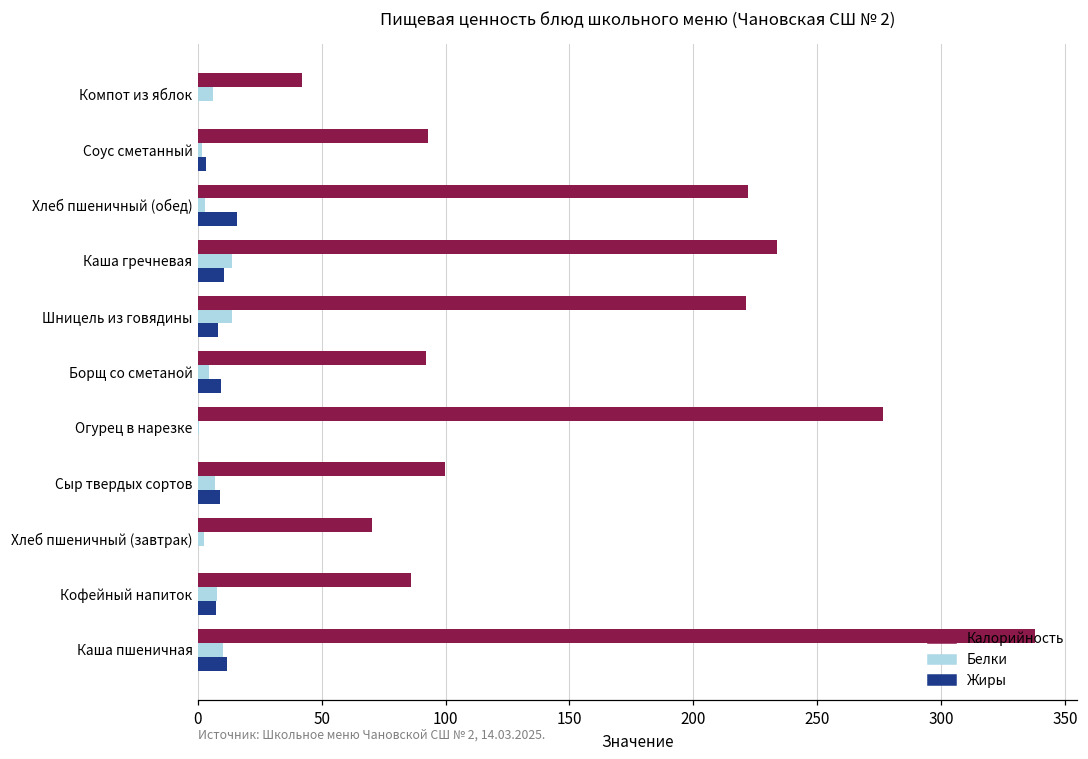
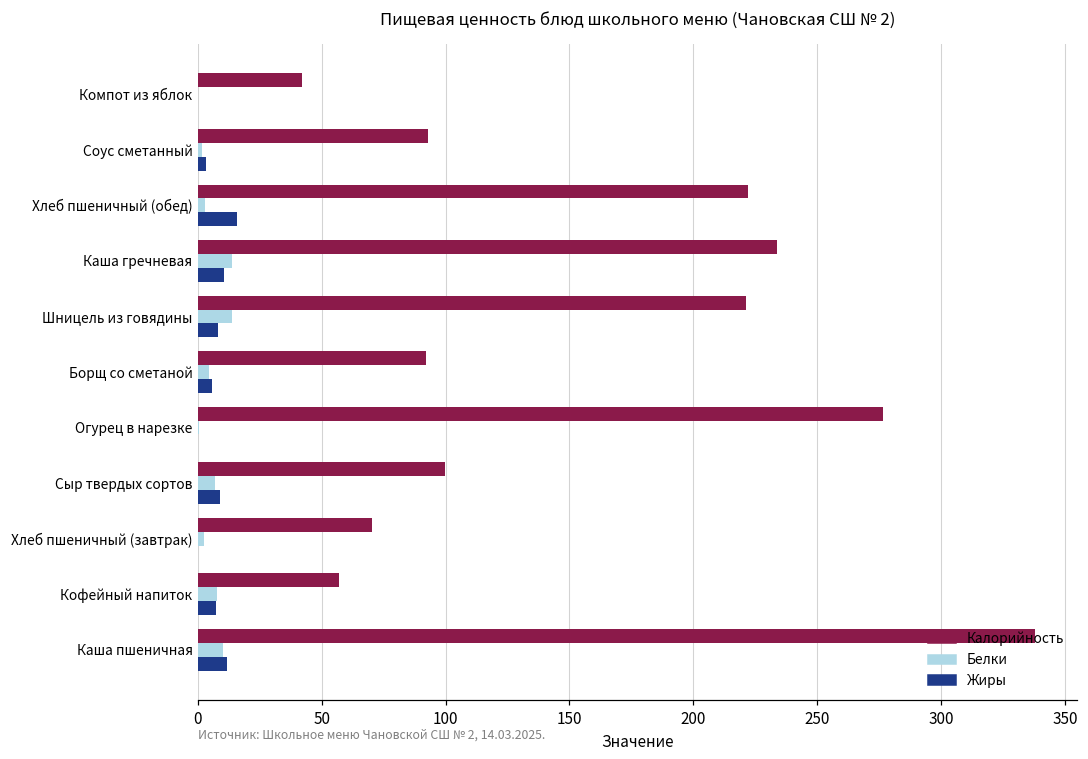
  {
    "Калорийность": {
      "Компот из яблок": 42,
      "Соус сметанный": 93,
      "Хлеб пшеничный (обед)": 222,
      "Каша гречневая": 234,
      "Шницель из говядины": 221,
      "Борщ со сметаной": 92,
      "Огурец в нарезке": 277,
      "Сыр твердых сортов": 100,
      "Хлеб пшеничный (завтрак)": 70,
-     "Кофейный напиток": 86,
+     "Кофейный напиток": 57,
      "Каша пшеничная": 338
    },
    "Белки": {
-     "Компот из яблок": 6,
+     "Компот из яблок": 0,
      "Соус сметанный": 2,
      "Хлеб пшеничный (обед)": 3,
      "Каша гречневая": 14,
      "Шницель из говядины": 14,
      "Борщ со сметаной": 5,
      "Сыр твердых сортов": 7,
      "Хлеб пшеничный (завтрак)": 2,
      "Кофейный напиток": 8,
      "Каша пшеничная": 10
    },
    "Жиры": {
      "Компот из яблок": 0,
      "Соус сметанный": 3,
      "Хлеб пшеничный (обед)": 16,
      "Каша гречневая": 11,
      "Шницель из говядины": 8,
-     "Борщ со сметаной": 9,
+     "Борщ со сметаной": 6,
      "Сыр твердых сортов": 9,
      "Кофейный напиток": 7,
      "Каша пшеничная": 12
    }
  }
